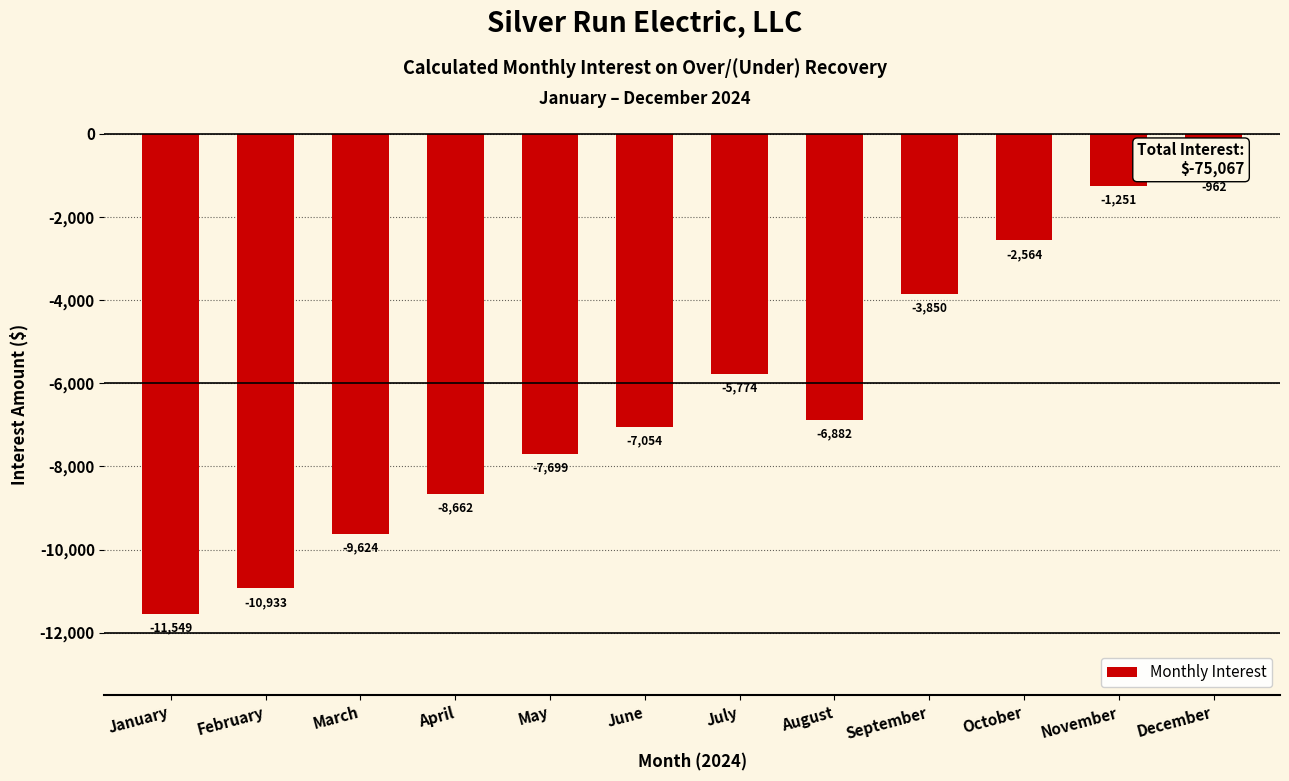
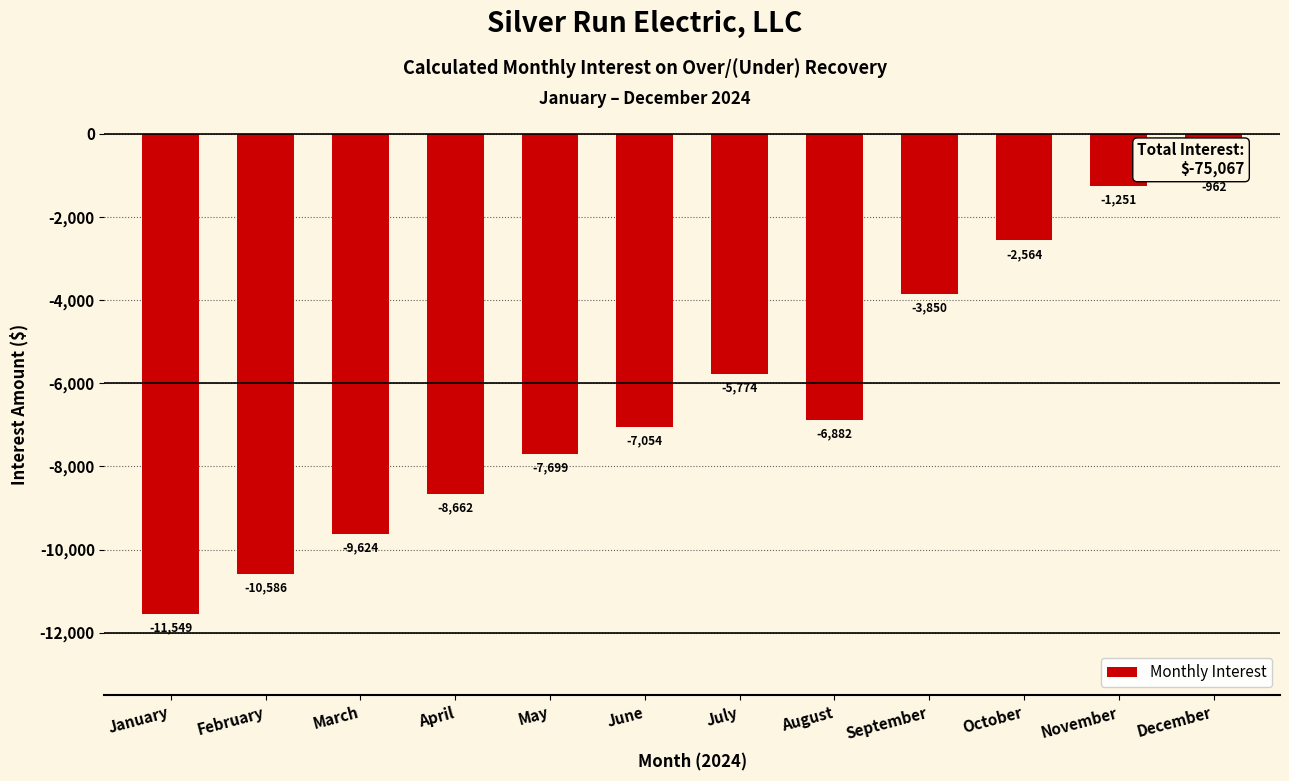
  {
    "January": "-11,549",
-   "February": "-10,933",
+   "February": "-10,586",
    "March": "-9,624",
    "April": "-8,662",
    "May": "-7,699",
    "June": "-7,054",
    "July": "-5,774",
    "August": "-6,882",
    "September": "-3,850",
    "October": "-2,564",
    "November": "-1,251"
  }
